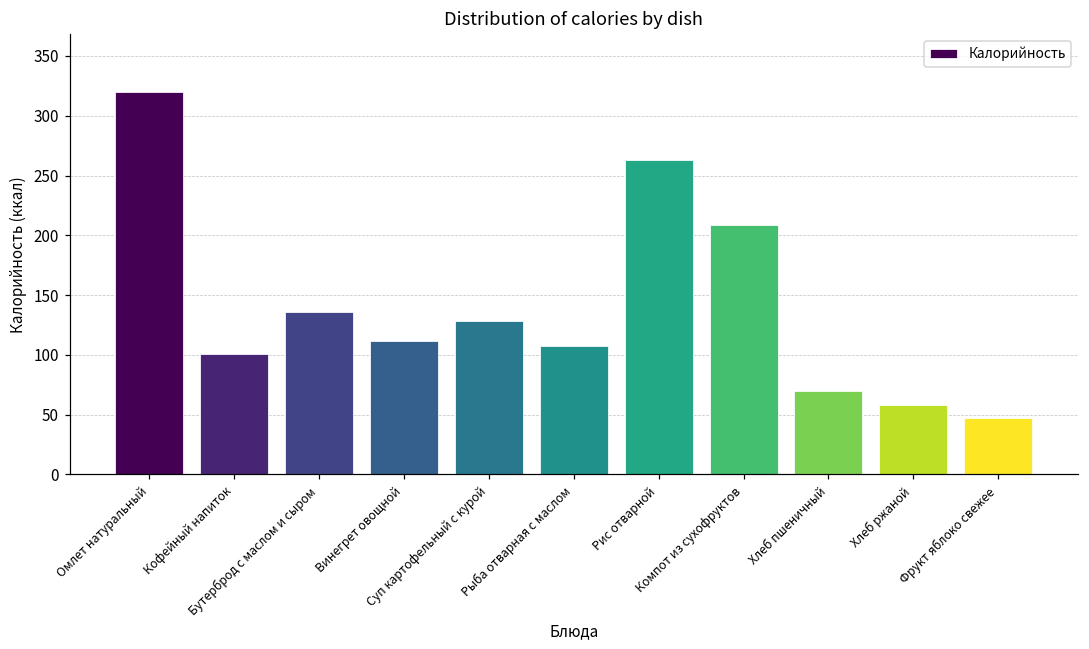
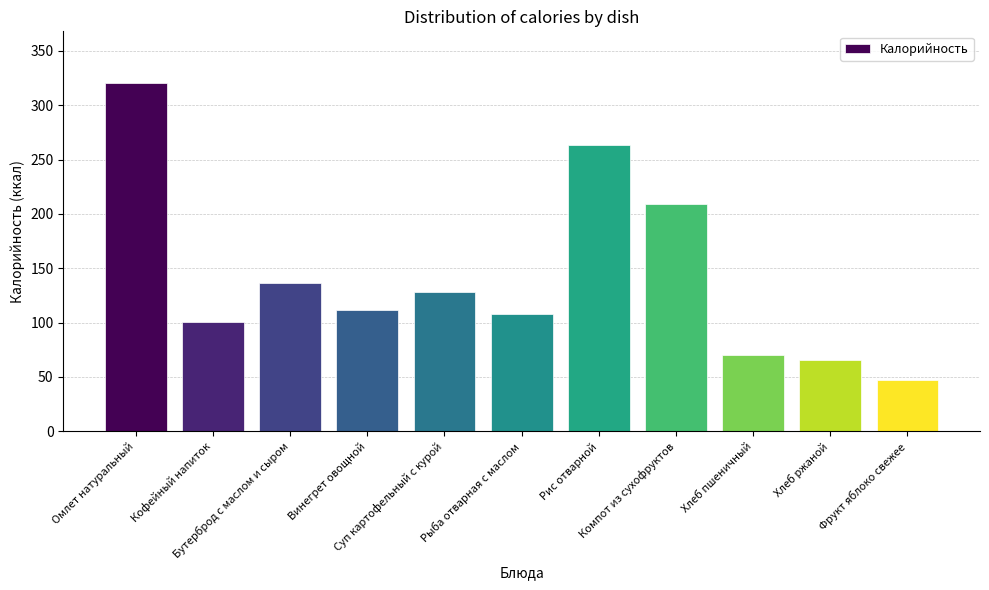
  {
    "Омлет натуральный": 320,
    "Кофейный напиток": 101,
    "Бутерброд с маслом и сыром": 136,
    "Винегрет овощной": 112,
    "Суп картофельный с курой": 128,
    "Рыба отварная с маслом": 108,
    "Рис отварной": 263,
    "Компот из сухофруктов": 209,
    "Хлеб пшеничный": 70,
-   "Хлеб ржаной": 58,
+   "Хлеб ржаной": 66,
    "Фрукт яблоко свежее": 47
  }
